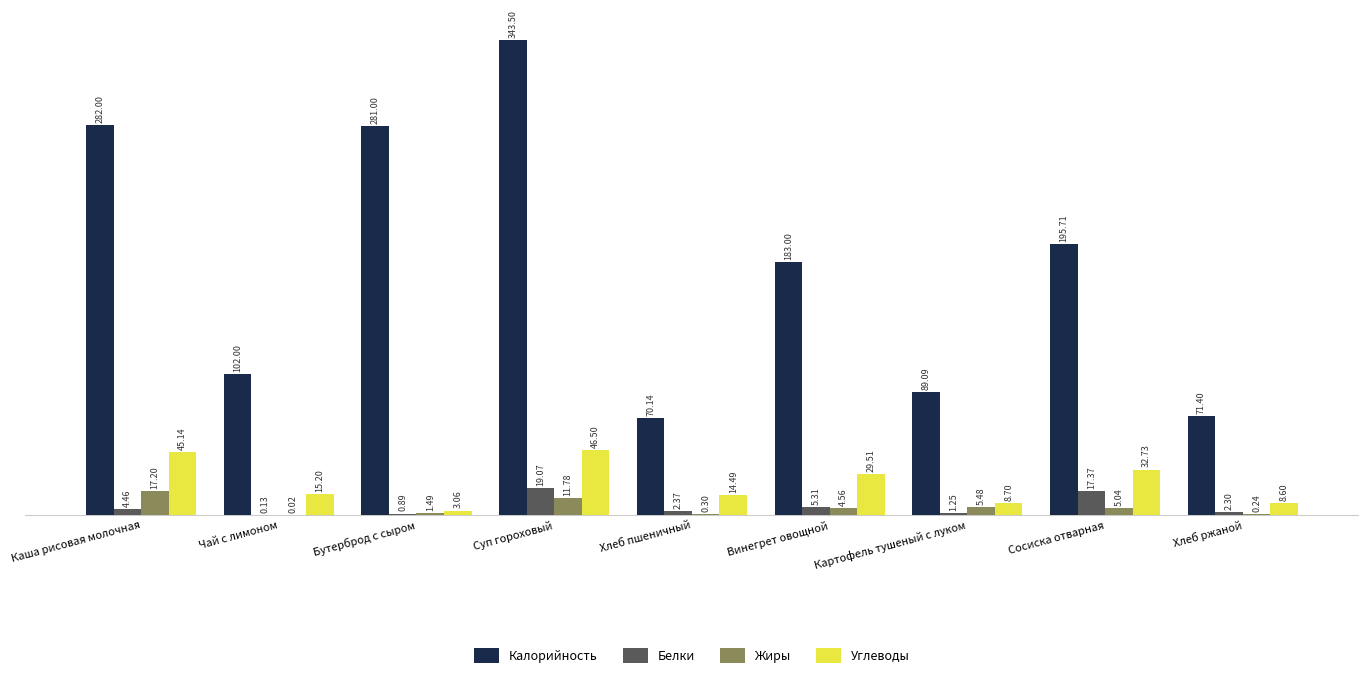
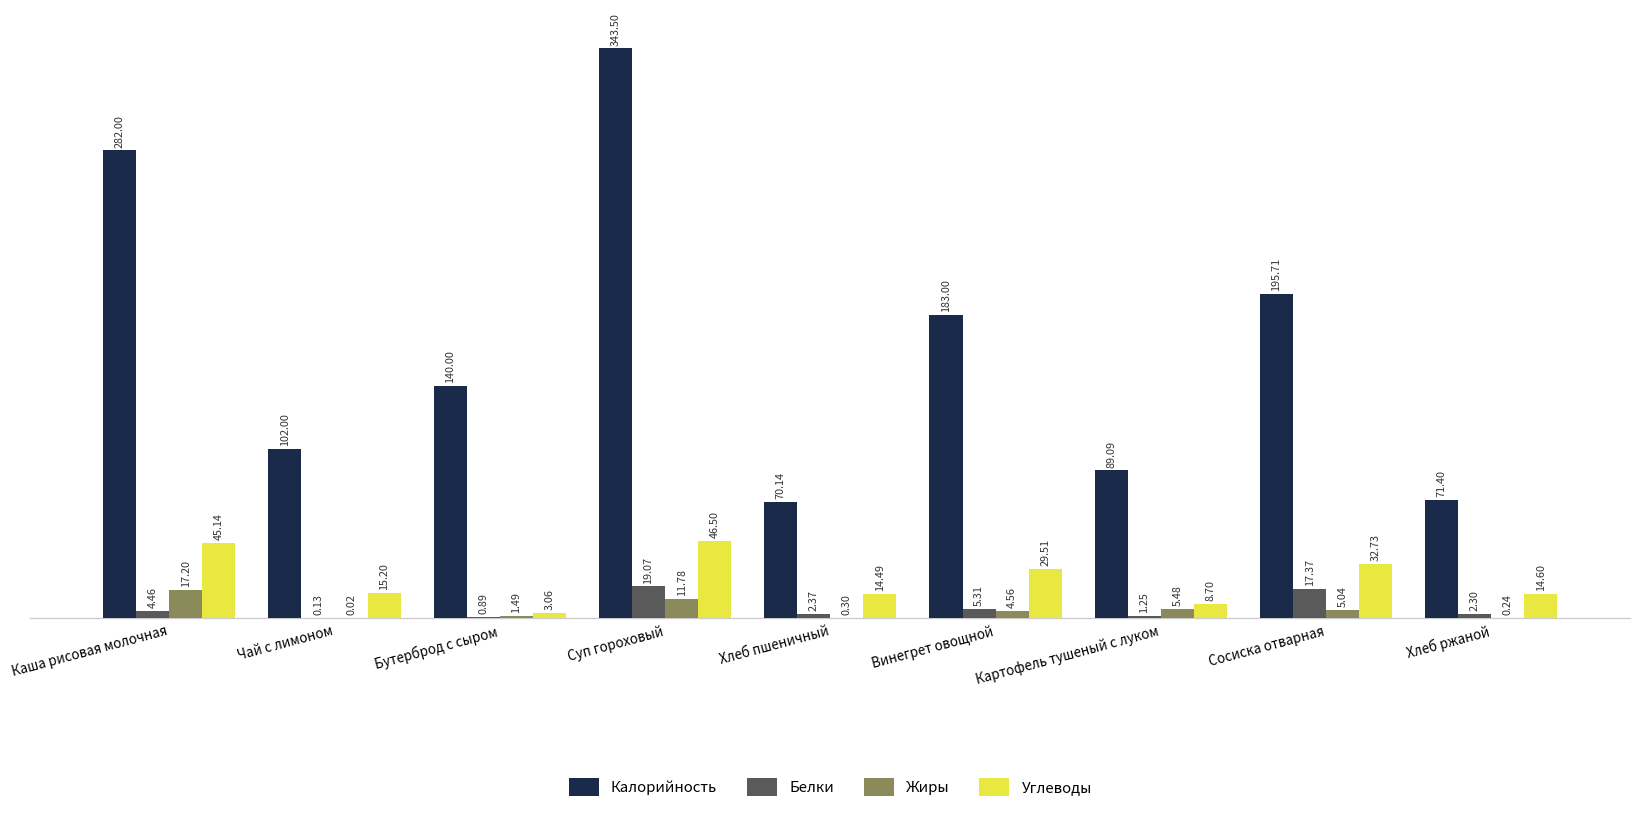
  {
    "Калорийность": {
      "Каша рисовая молочная": 282.00,
      "Чай с лимоном": 102.00,
-     "Бутерброд с сыром": 281.00,
+     "Бутерброд с сыром": 140.00,
      "Суп гороховый": 343.50,
      "Хлеб пшеничный": 70.14,
      "Винегрет овощной": 183.00,
      "Картофель тушеный с луком": 89.09,
      "Сосиска отварная": 195.71,
      "Хлеб ржаной": 71.40
    },
    "Белки": {
      "Каша рисовая молочная": 4.46,
      "Чай с лимоном": 0.13,
      "Бутерброд с сыром": 0.89,
      "Суп гороховый": 19.07,
      "Хлеб пшеничный": 2.37,
      "Винегрет овощной": 5.31,
      "Картофель тушеный с луком": 1.25,
      "Сосиска отварная": 17.37,
      "Хлеб ржаной": 2.30
    },
    "Жиры": {
      "Каша рисовая молочная": 17.20,
      "Чай с лимоном": 0.02,
      "Бутерброд с сыром": 1.49,
      "Суп гороховый": 11.78,
      "Хлеб пшеничный": 0.30,
      "Винегрет овощной": 4.56,
      "Картофель тушеный с луком": 5.48,
      "Сосиска отварная": 5.04,
      "Хлеб ржаной": 0.24
    },
    "Углеводы": {
      "Каша рисовая молочная": 45.14,
      "Чай с лимоном": 15.20,
      "Бутерброд с сыром": 3.06,
      "Суп гороховый": 46.50,
      "Хлеб пшеничный": 14.49,
      "Винегрет овощной": 29.51,
      "Картофель тушеный с луком": 8.70,
      "Сосиска отварная": 32.73,
-     "Хлеб ржаной": 8.60
+     "Хлеб ржаной": 14.60
    }
  }
